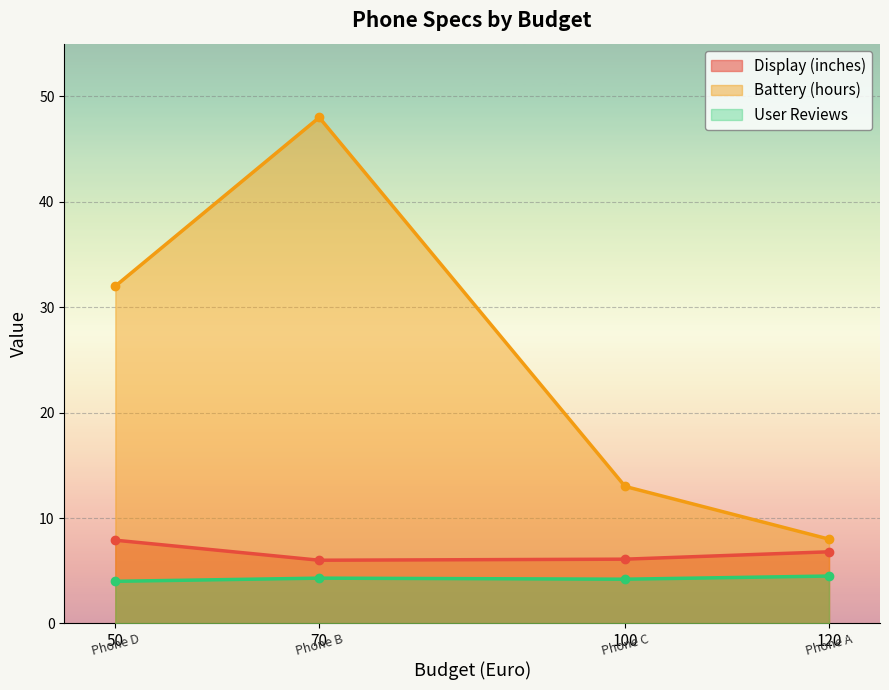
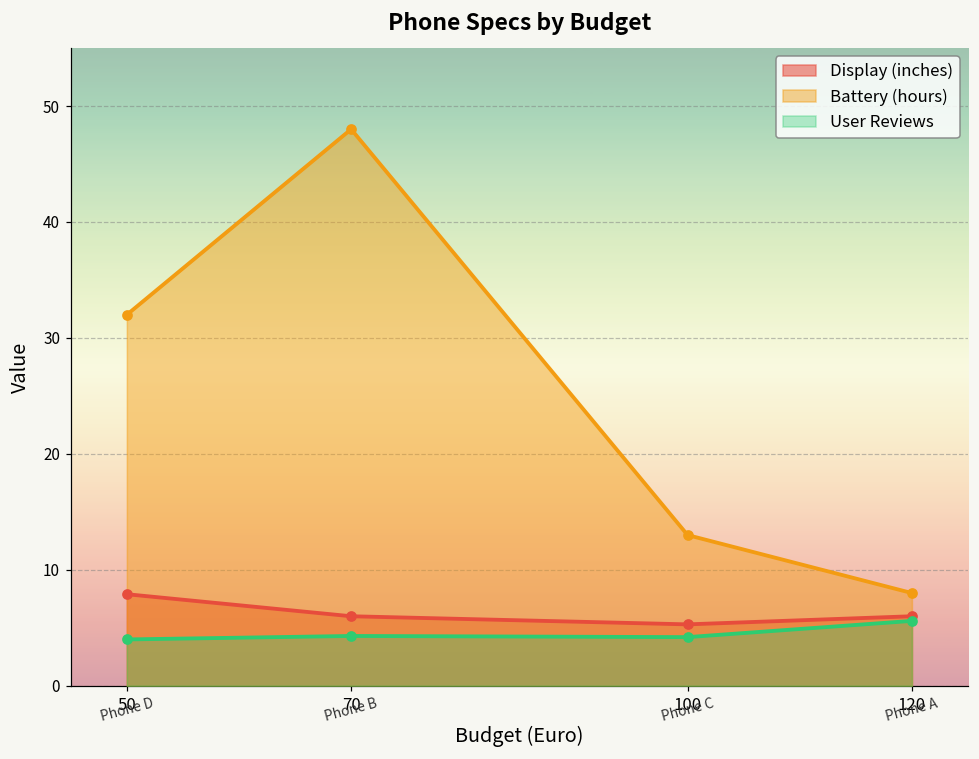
  {
    "Display (inches)": {
      "50": 7.9,
      "70": 6.0,
-     "100": 6.1,
-     "120": 6.8
+     "100": 5.3,
+     "120": 6.0
    },
    "Battery (hours)": {
      "50": 32.0,
      "70": 48.0,
      "100": 13.0,
      "120": 8.0
    },
    "User Reviews": {
      "50": 4.0,
      "70": 4.3,
      "100": 4.2,
-     "120": 4.5
+     "120": 5.6
    }
  }
